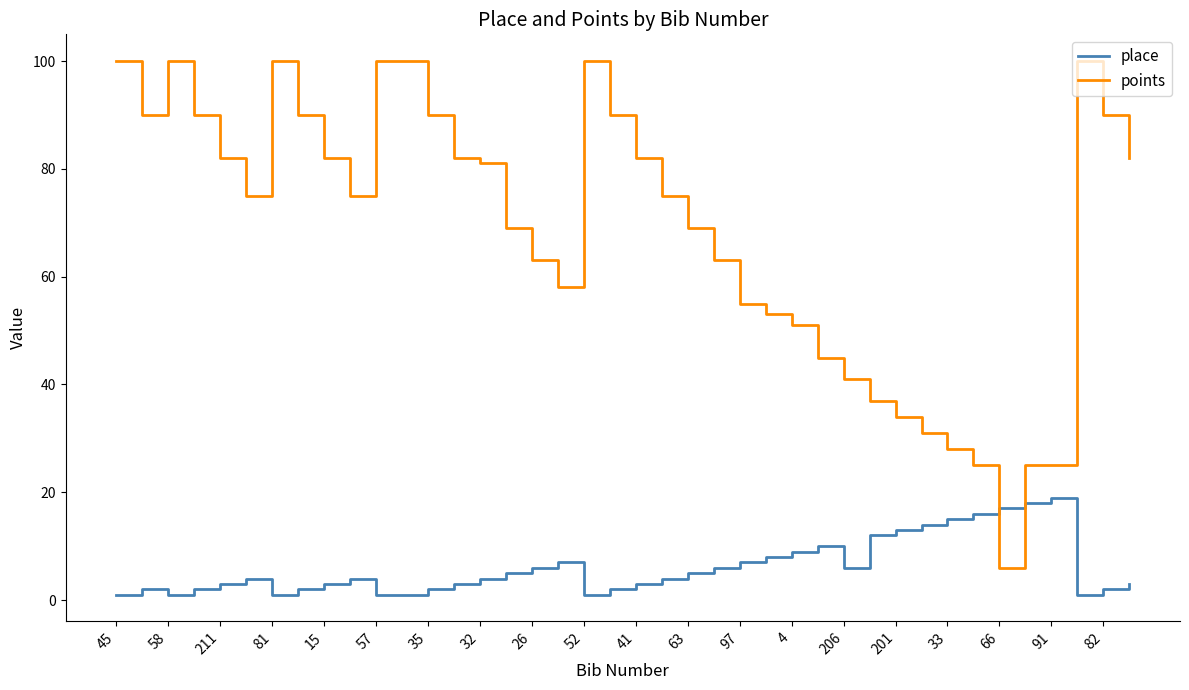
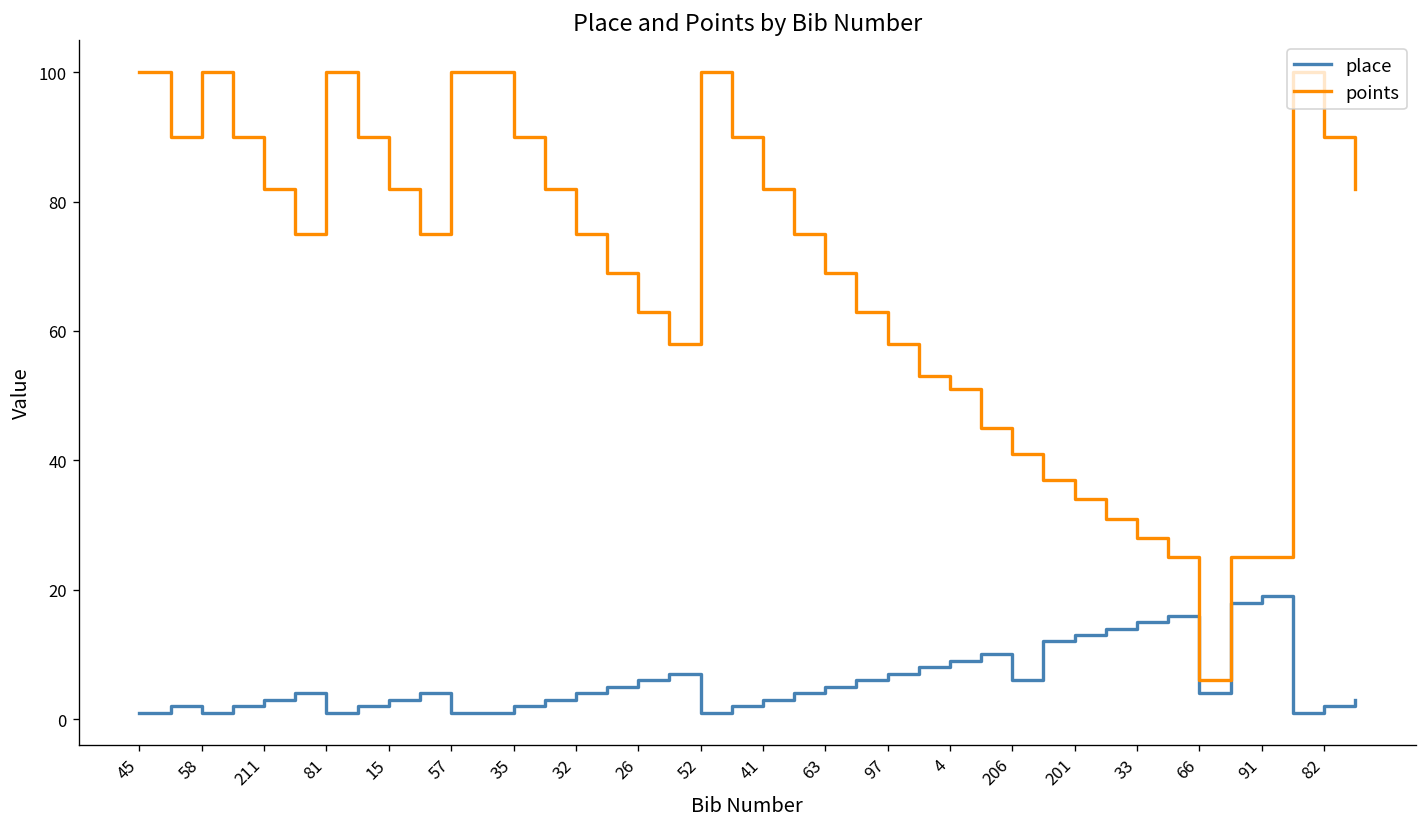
  {
    "place": {
      "45": 1,
      "58": 1,
      "211": 3,
      "81": 1,
      "57": 1,
      "32": 4,
      "26": 6,
      "52": 1,
      "41": 3,
      "63": 5,
      "97": 7,
      "4": 9,
      "206": 6,
      "201": 13,
-     "66": 17,
+     "66": 4,
      "91": 19,
      "82": 2
    },
    "points": {
      "45": 100,
      "58": 100,
      "211": 82,
      "81": 100,
      "57": 100,
-     "32": 81,
+     "32": 75,
      "26": 63,
      "52": 100,
      "41": 82,
      "63": 69,
-     "97": 55,
+     "97": 58,
      "4": 51,
      "206": 41,
      "201": 34,
      "66": 6,
      "91": 25,
      "82": 90
    }
  }
